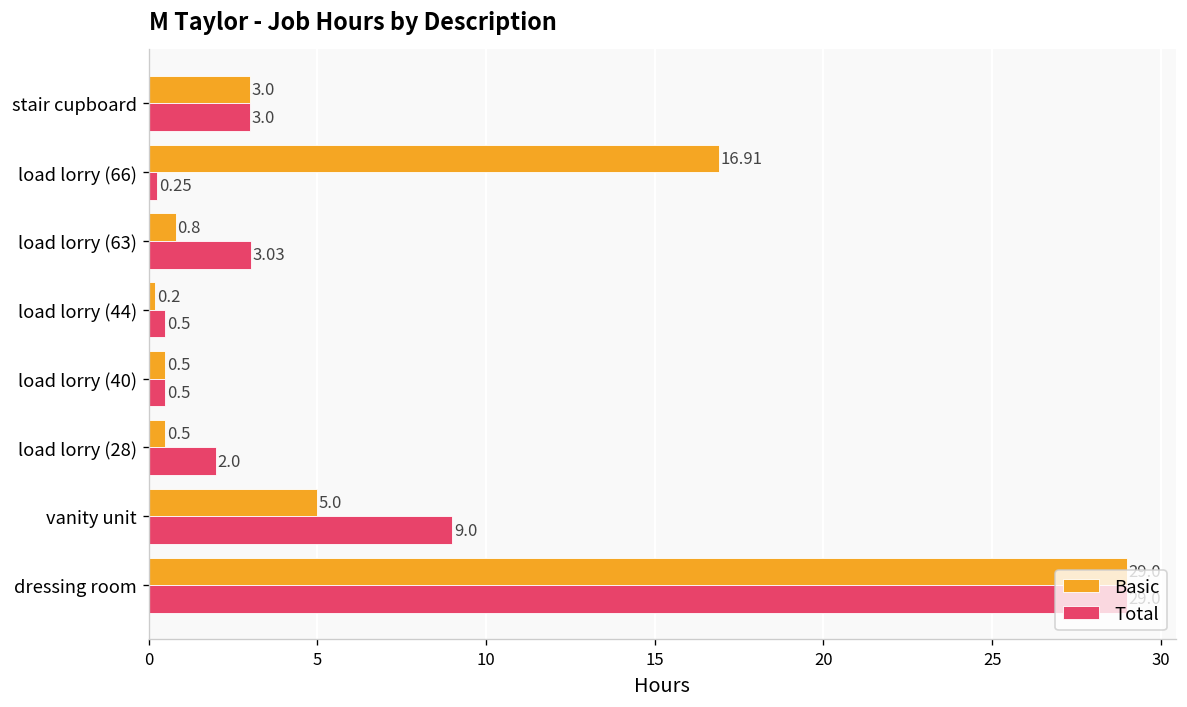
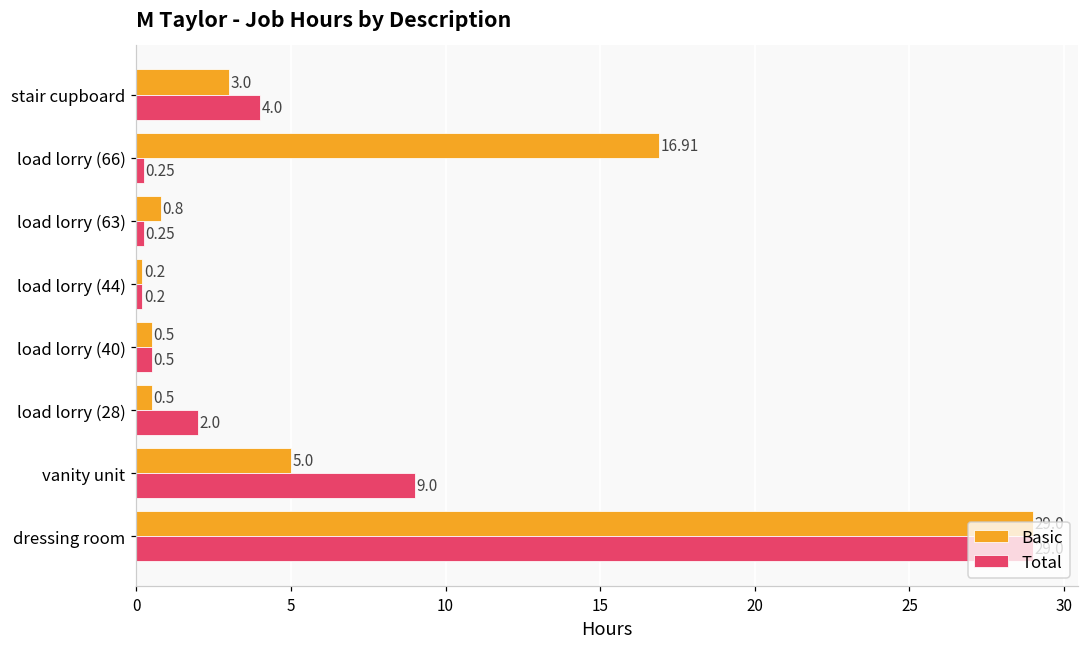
  {
    "Basic": {
      "stair cupboard": 3.0,
      "load lorry (66)": 16.91,
      "load lorry (63)": 0.8,
      "load lorry (44)": 0.2,
      "load lorry (40)": 0.5,
      "load lorry (28)": 0.5,
      "vanity unit": 5.0
    },
    "Total": {
-     "stair cupboard": 3.0,
+     "stair cupboard": 4.0,
      "load lorry (66)": 0.25,
-     "load lorry (63)": 3.03,
-     "load lorry (44)": 0.5,
+     "load lorry (63)": 0.25,
+     "load lorry (44)": 0.2,
      "load lorry (40)": 0.5,
      "load lorry (28)": 2.0,
      "vanity unit": 9.0
    }
  }
